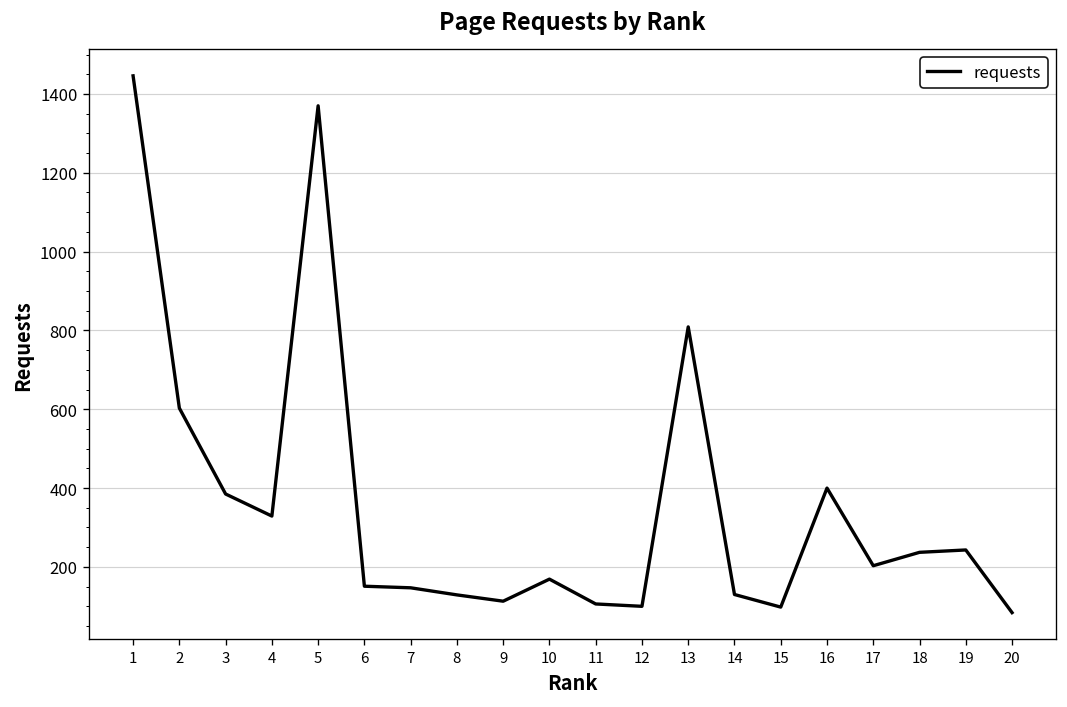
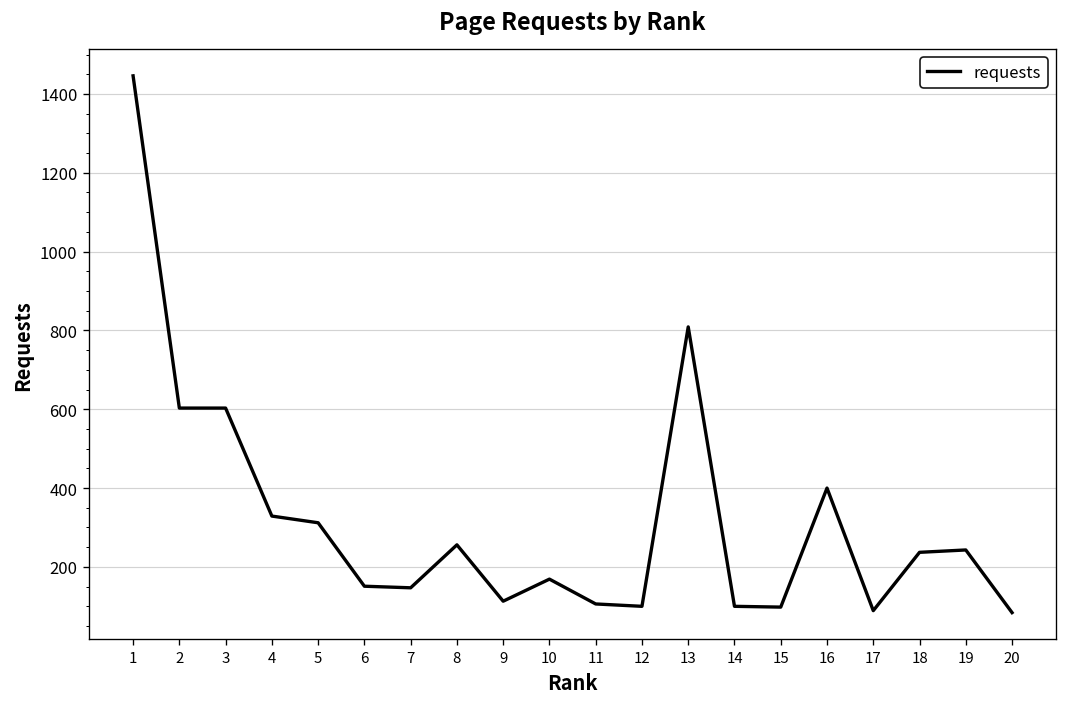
  {
    "1": 1450,
    "2": 600,
-   "3": 390,
+   "3": 600,
    "4": 330,
-   "5": 1370,
+   "5": 310,
    "6": 150,
    "7": 150,
-   "8": 130,
+   "8": 260,
    "9": 110,
    "10": 170,
    "11": 110,
    "12": 100,
    "13": 810,
-   "14": 130,
+   "14": 100,
    "15": 100,
    "16": 400,
-   "17": 200,
+   "17": 90,
    "18": 240,
    "19": 240,
    "20": 80
  }
